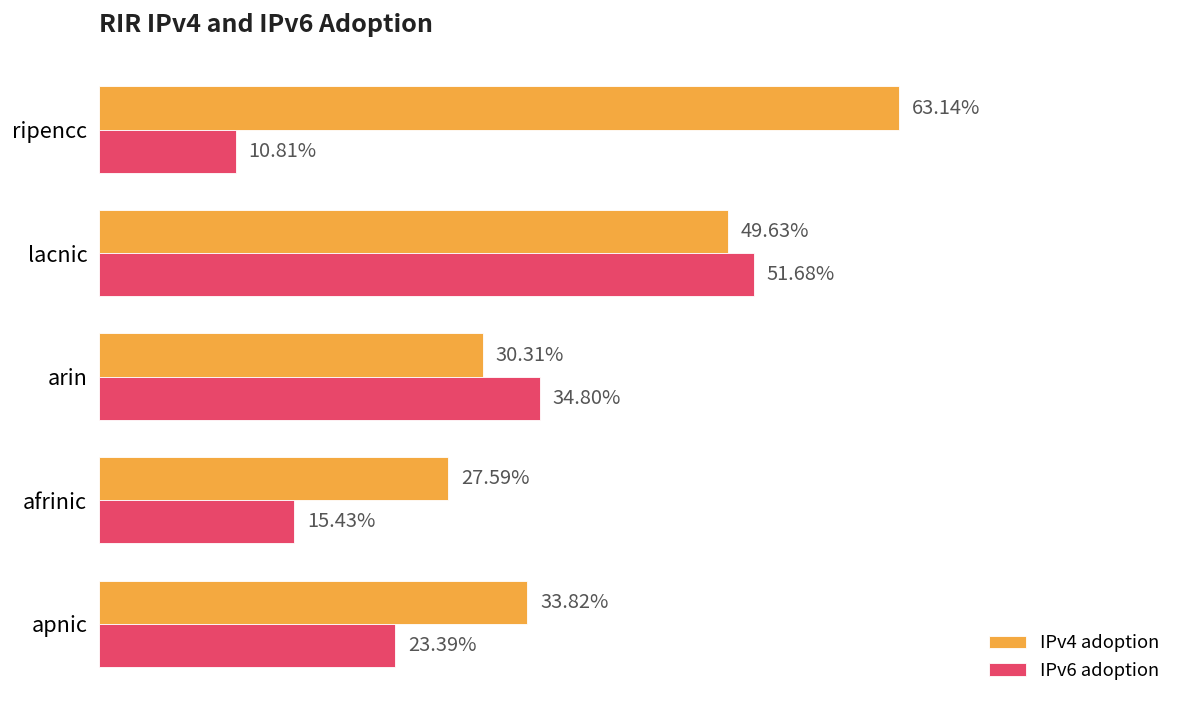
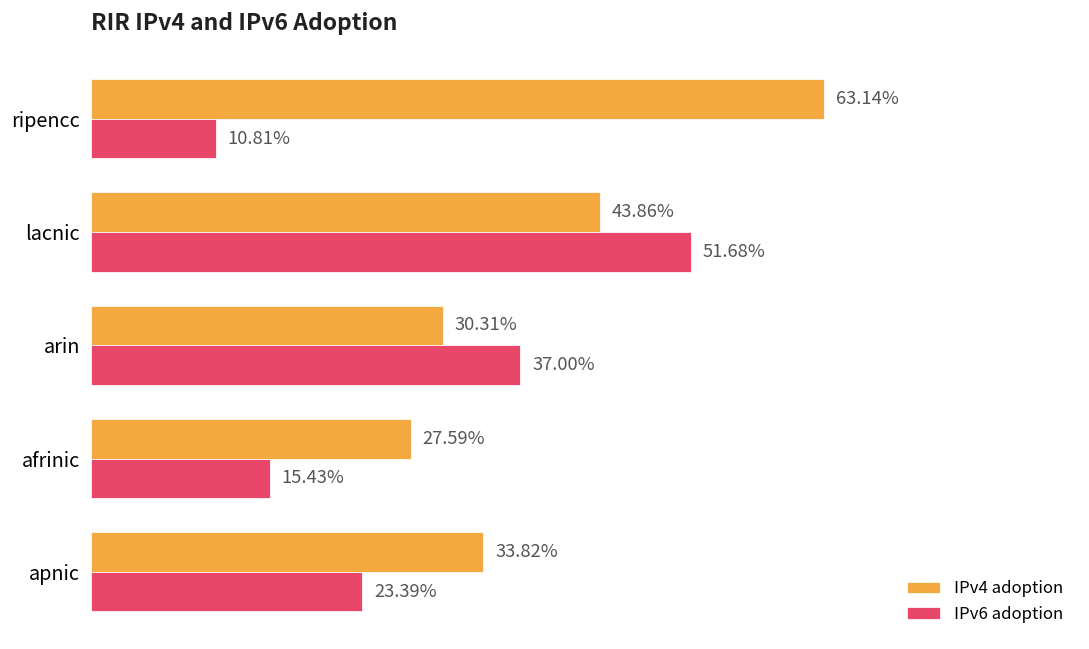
  {
    "IPv4 adoption": {
      "ripencc": "63.14%",
-     "lacnic": "49.63%",
+     "lacnic": "43.86%",
      "arin": "30.31%",
      "afrinic": "27.59%",
      "apnic": "33.82%"
    },
    "IPv6 adoption": {
      "ripencc": "10.81%",
      "lacnic": "51.68%",
-     "arin": "34.80%",
+     "arin": "37.00%",
      "afrinic": "15.43%",
      "apnic": "23.39%"
    }
  }
